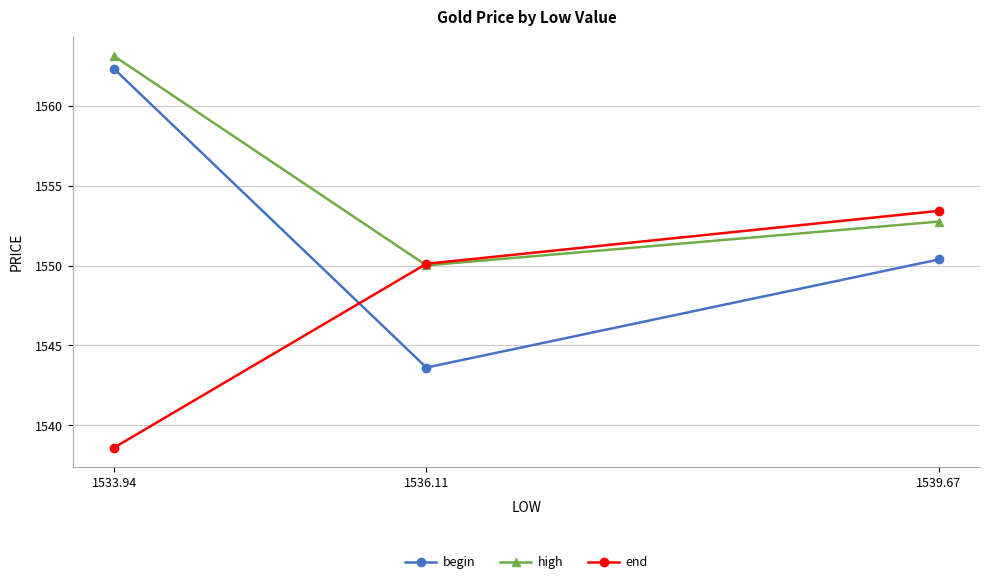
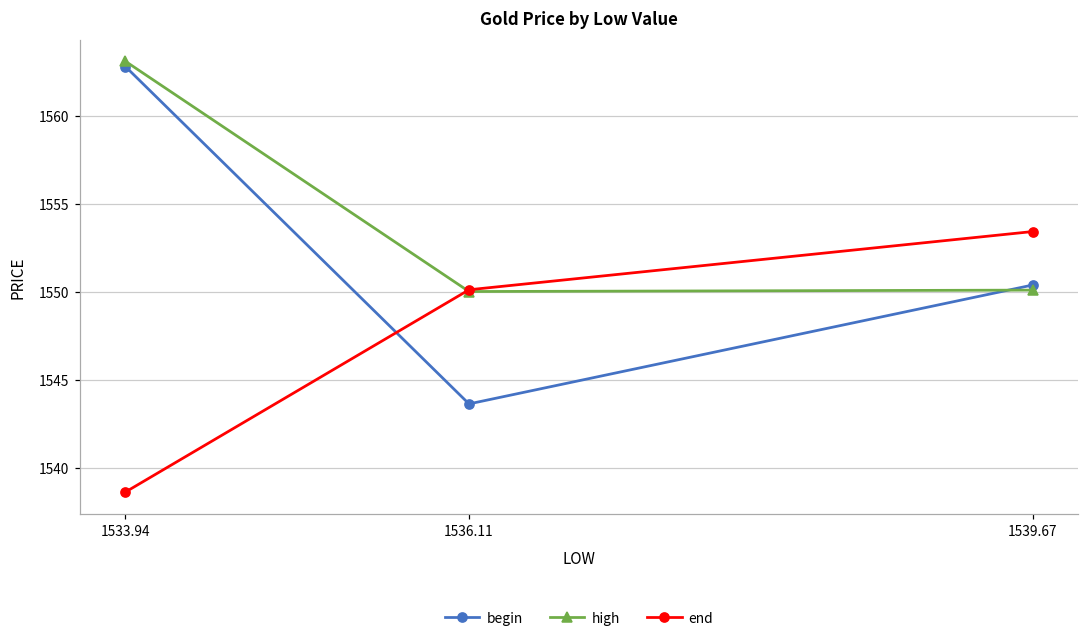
  {
    "begin": {
-     "1533.94": 1562.3,
+     "1533.94": 1562.8,
      "1536.11": 1543.6,
      "1539.67": 1550.4
    },
    "high": {
      "1533.94": 1563.1,
-     "1539.67": 1552.8
+     "1539.67": 1550.1
    },
    "end": {
      "1533.94": 1538.6,
      "1539.67": 1553.4
    }
  }
